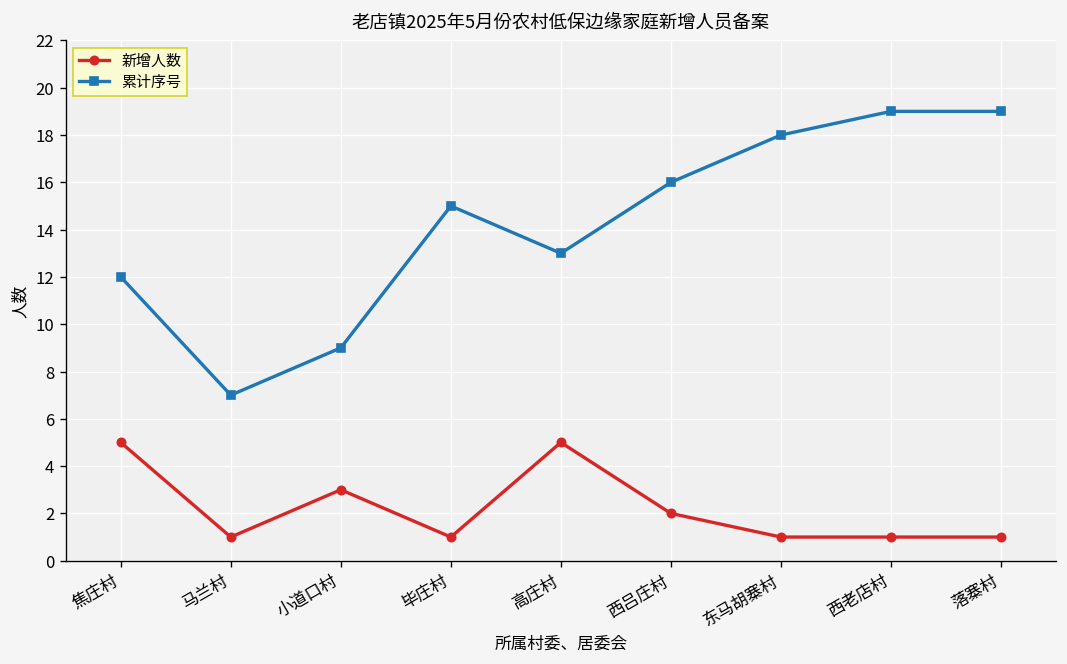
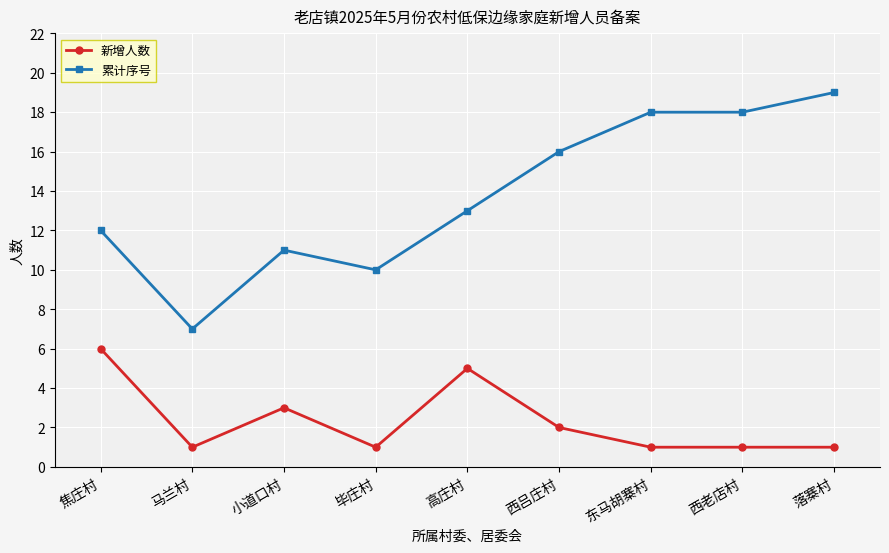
  {
    "新增人数": {
-     "焦庄村": 5,
+     "焦庄村": 6,
      "马兰村": 1,
      "小道口村": 3,
      "毕庄村": 1,
      "高庄村": 5,
      "西吕庄村": 2,
      "东马胡寨村": 1,
      "西老店村": 1,
      "落寨村": 1
    },
    "累计序号": {
      "焦庄村": 12,
      "马兰村": 7,
-     "小道口村": 9,
-     "毕庄村": 15,
+     "小道口村": 11,
+     "毕庄村": 10,
      "高庄村": 13,
      "西吕庄村": 16,
      "东马胡寨村": 18,
-     "西老店村": 19,
+     "西老店村": 18,
      "落寨村": 19
    }
  }
